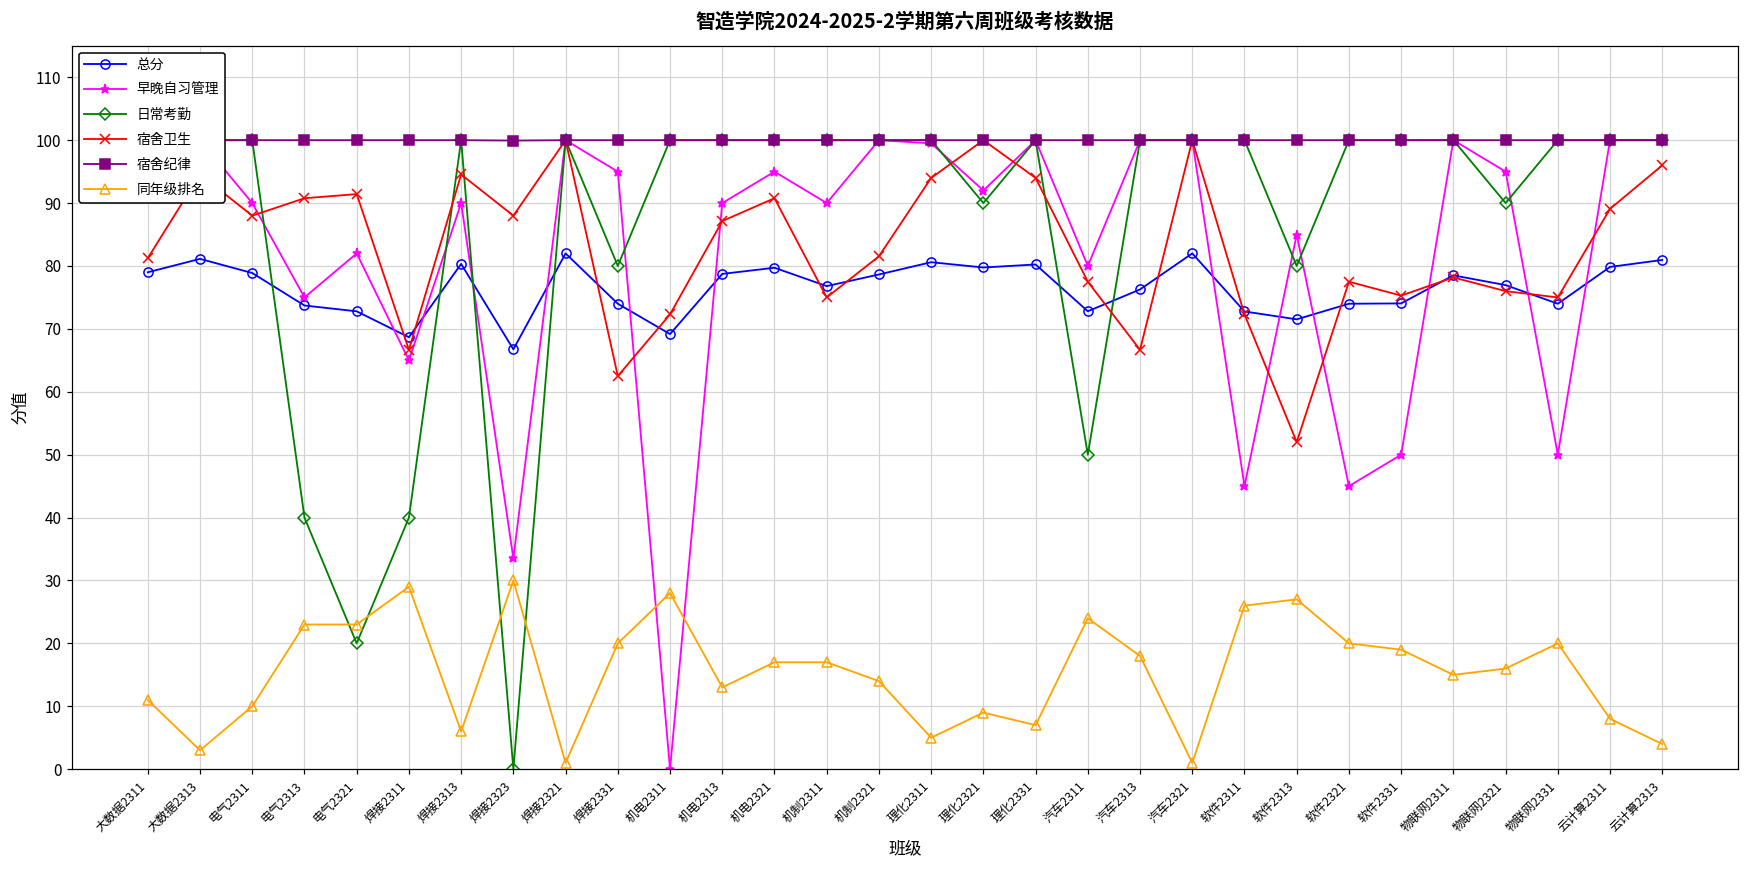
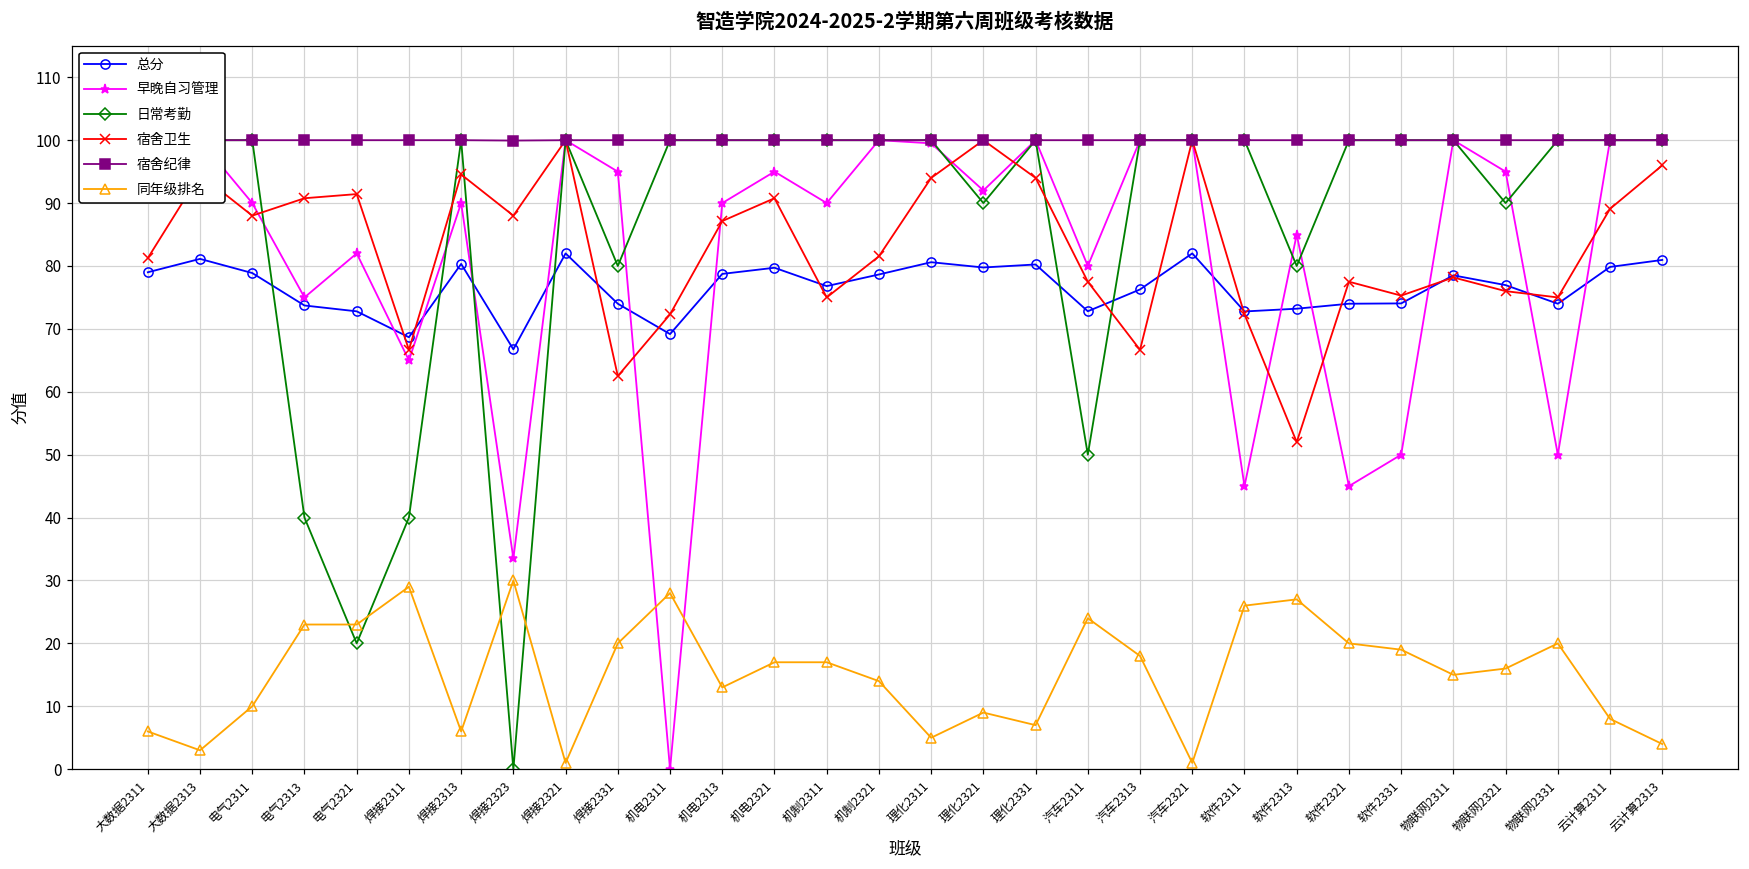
  {
    "总分": {
      "大数据2311": 79,
      "大数据2313": 81,
      "电气2311": 79,
      "电气2313": 74,
      "电气2321": 73,
      "焊接2311": 69,
      "焊接2313": 80,
      "焊接2323": 67,
      "焊接2321": 82,
      "焊接2331": 74,
      "机电2311": 69,
      "机电2313": 79,
      "机电2321": 80,
      "机制2311": 77,
      "机制2321": 79,
      "理化2311": 81,
      "理化2321": 80,
      "理化2331": 80,
      "汽车2311": 73,
      "汽车2313": 76,
      "汽车2321": 82,
      "软件2311": 73,
-     "软件2313": 72,
+     "软件2313": 73,
      "软件2321": 74,
      "软件2331": 74,
      "物联网2321": 77,
      "物联网2331": 74,
      "云计算2311": 80,
      "云计算2313": 81
    },
    "早晚自习管理": {
      "电气2311": 90,
      "电气2313": 75,
      "电气2321": 82,
      "焊接2311": 65,
      "焊接2313": 90,
      "焊接2323": 34,
      "焊接2331": 95,
      "机电2311": 0,
      "机电2313": 90,
      "机电2321": 95,
      "机制2311": 90,
      "理化2311": 100,
      "理化2321": 92,
      "汽车2311": 80,
      "软件2311": 45,
      "软件2313": 85,
      "软件2321": 45,
      "软件2331": 50,
      "物联网2321": 95,
      "物联网2331": 50
    },
    "日常考勤": {
      "电气2313": 40,
      "电气2321": 20,
      "焊接2311": 40,
      "焊接2323": 0,
      "焊接2331": 80,
      "理化2321": 90,
      "汽车2311": 50,
      "软件2313": 80,
      "物联网2321": 90
    },
    "宿舍卫生": {
      "大数据2311": 81,
      "电气2311": 88,
      "电气2313": 91,
      "电气2321": 91,
      "焊接2311": 67,
      "焊接2313": 95,
      "焊接2323": 88,
      "焊接2331": 63,
      "机电2311": 72,
      "机电2313": 87,
      "机电2321": 91,
      "机制2311": 75,
      "机制2321": 82,
      "理化2311": 94,
      "理化2331": 94,
      "汽车2311": 78,
      "汽车2313": 67,
      "软件2311": 72,
      "软件2313": 52,
      "软件2321": 78,
      "软件2331": 75,
      "物联网2321": 76,
      "物联网2331": 75,
      "云计算2311": 89,
      "云计算2313": 96
    },
    "宿舍纪律": {
      "电气2313": 100,
      "电气2321": 100,
      "焊接2311": 100,
      "焊接2323": 100,
      "焊接2331": 100,
      "汽车2311": 100,
      "软件2313": 100,
      "物联网2321": 100
    },
    "同年级排名": {
-     "大数据2311": 11,
+     "大数据2311": 6,
      "大数据2313": 3,
      "电气2311": 10,
      "电气2313": 23,
      "电气2321": 23,
      "焊接2311": 29,
      "焊接2313": 6,
      "焊接2323": 30,
      "焊接2321": 1,
      "焊接2331": 20,
      "机电2311": 28,
      "机电2313": 13,
      "机电2321": 17,
      "机制2311": 17,
      "机制2321": 14,
      "理化2311": 5,
      "理化2321": 9,
      "理化2331": 7,
      "汽车2311": 24,
      "汽车2313": 18,
      "汽车2321": 1,
      "软件2311": 26,
      "软件2313": 27,
      "软件2321": 20,
      "软件2331": 19,
      "物联网2311": 15,
      "物联网2321": 16,
      "物联网2331": 20,
      "云计算2311": 8,
      "云计算2313": 4
    }
  }
